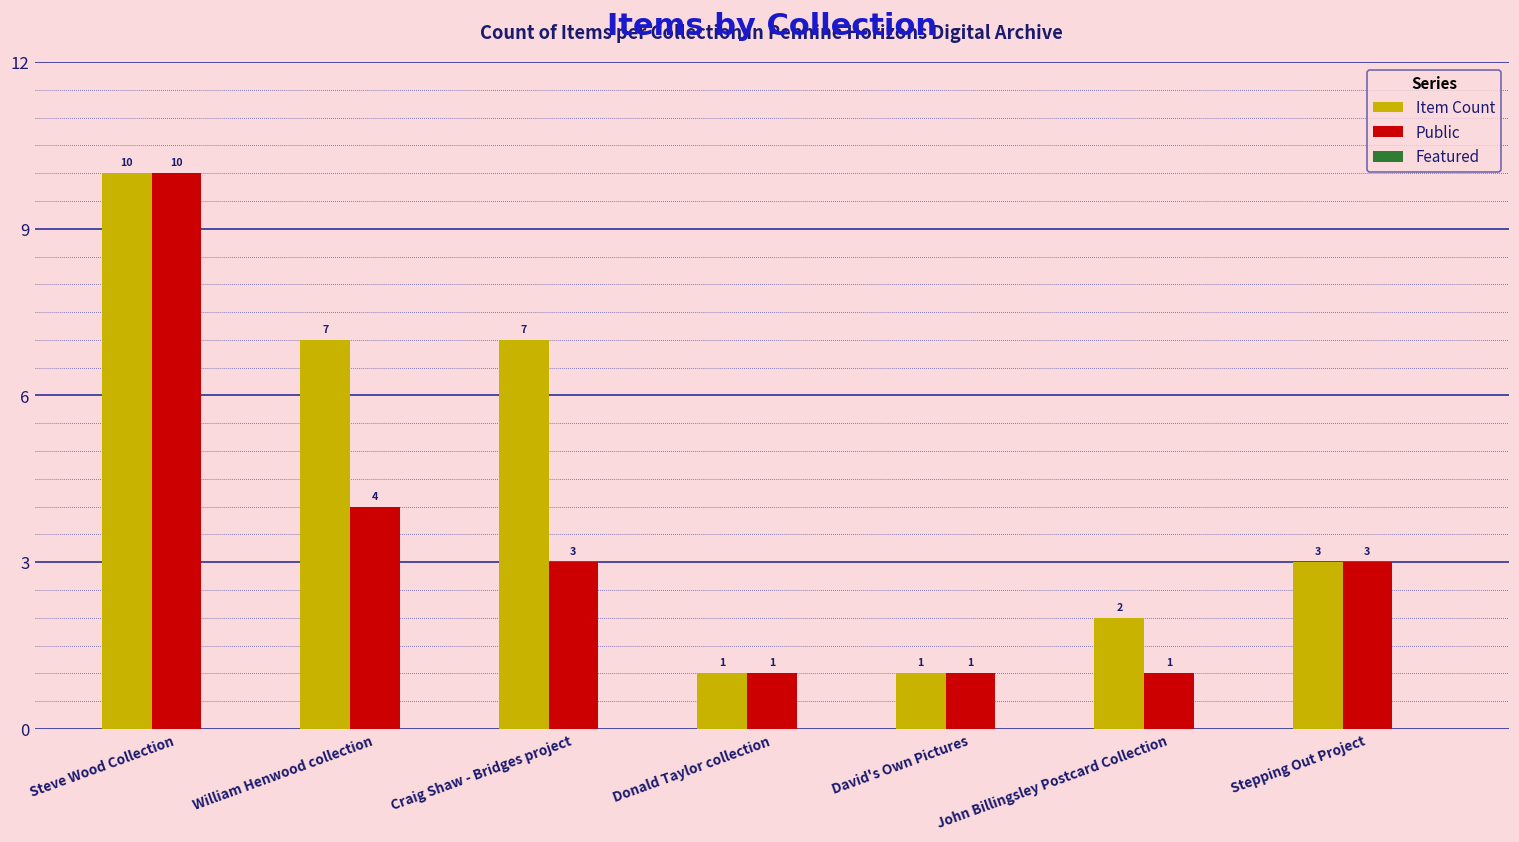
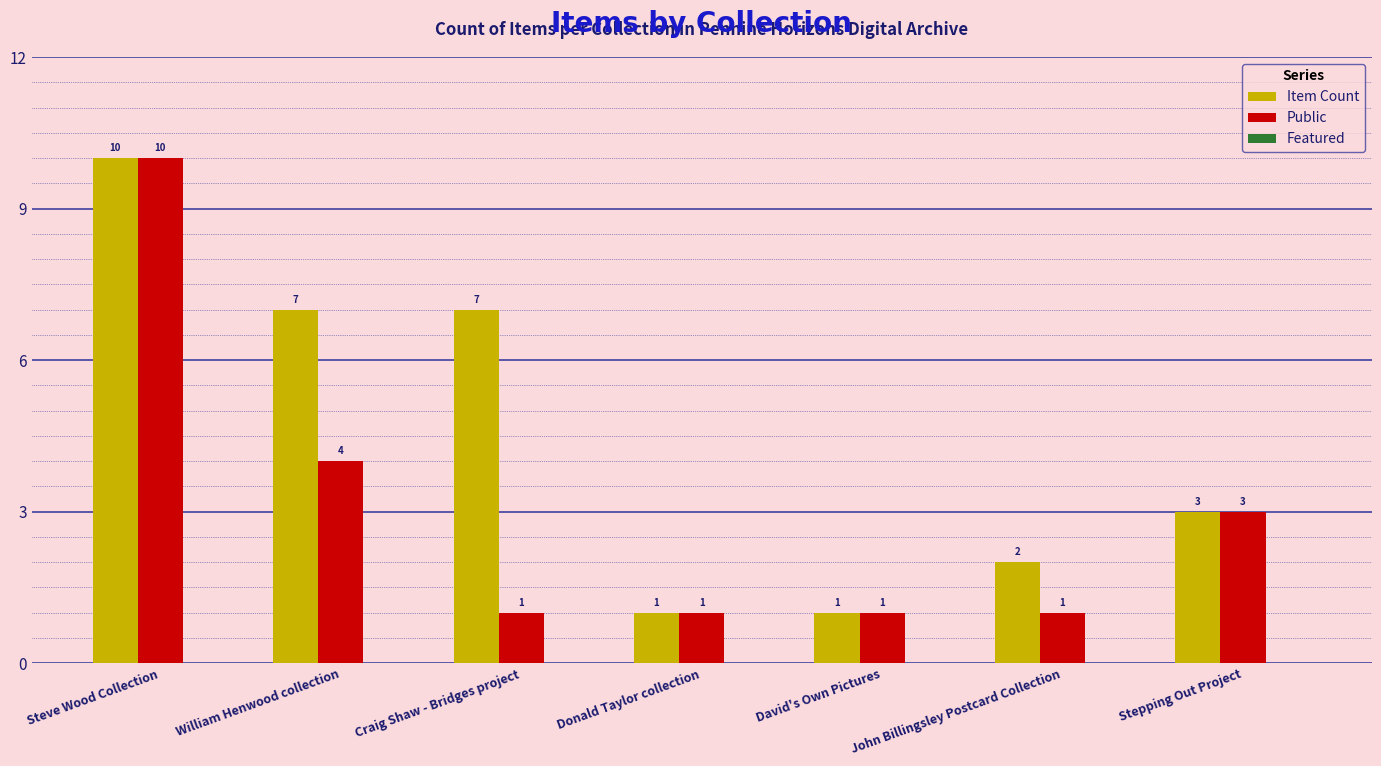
  {
    "Item Count": {
      "Steve Wood Collection": 10,
      "William Henwood collection": 7,
      "Craig Shaw - Bridges project": 7,
      "Donald Taylor collection": 1,
      "David's Own Pictures": 1,
      "John Billingsley Postcard Collection": 2,
      "Stepping Out Project": 3
    },
    "Public": {
      "Steve Wood Collection": 10,
      "William Henwood collection": 4,
-     "Craig Shaw - Bridges project": 3,
+     "Craig Shaw - Bridges project": 1,
      "Donald Taylor collection": 1,
      "David's Own Pictures": 1,
      "John Billingsley Postcard Collection": 1,
      "Stepping Out Project": 3
    },
    "Featured": {
      "Steve Wood Collection": 0.0,
      "William Henwood collection": 0.0,
      "Craig Shaw - Bridges project": 0.0,
      "Donald Taylor collection": 0.0,
      "David's Own Pictures": 0.0,
      "John Billingsley Postcard Collection": 0.0,
      "Stepping Out Project": 0.0
    }
  }
